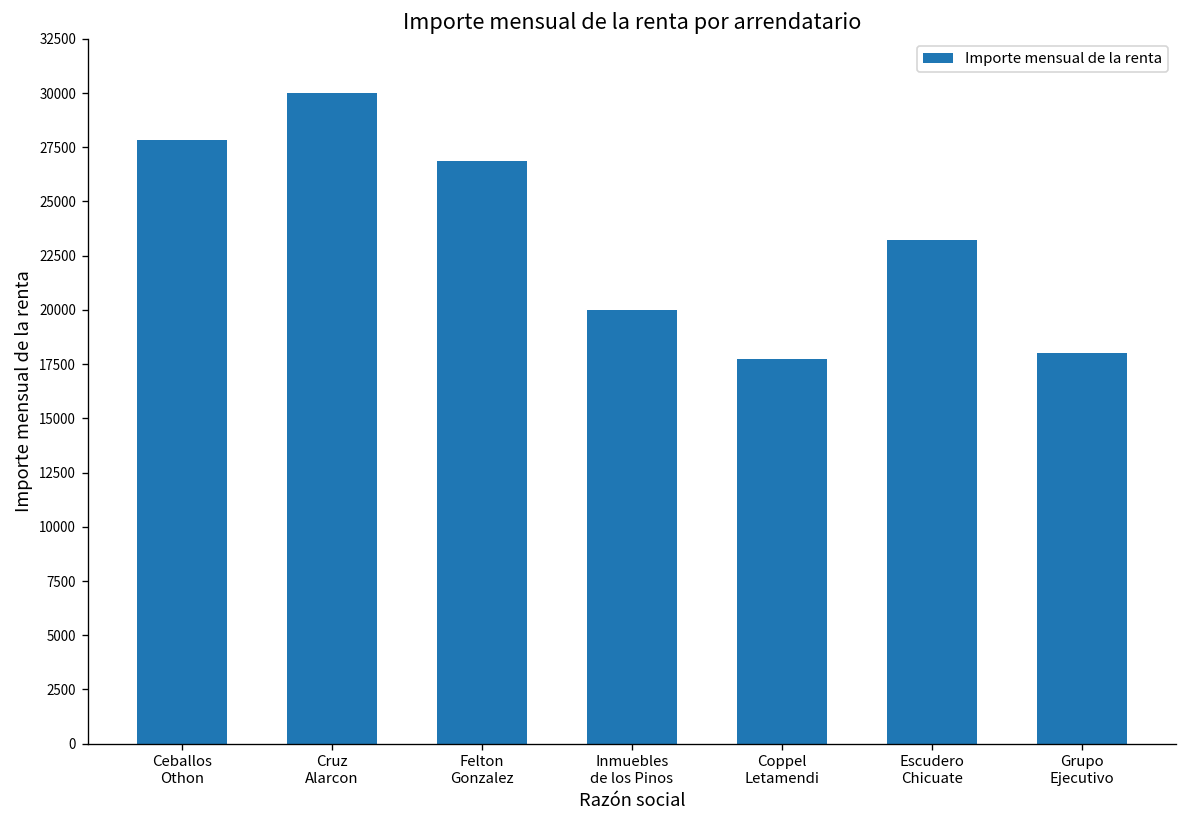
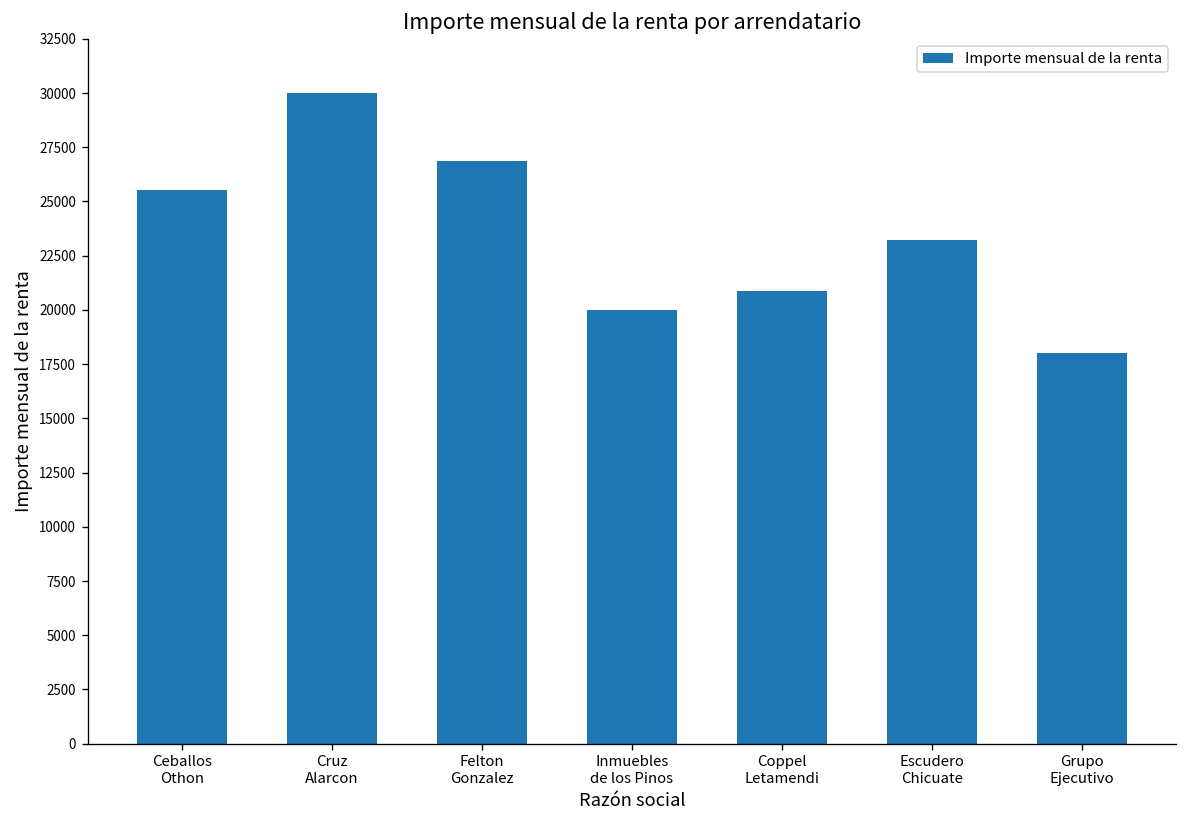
  {
-   "Ceballos Othon": 27800,
+   "Ceballos Othon": 25500,
    "Cruz Alarcon": 30000,
    "Felton Gonzalez": 26900,
    "Inmuebles de los Pinos": 20000,
-   "Coppel Letamendi": 17700,
+   "Coppel Letamendi": 20900,
    "Escudero Chicuate": 23200,
    "Grupo Ejecutivo": 18000
  }
